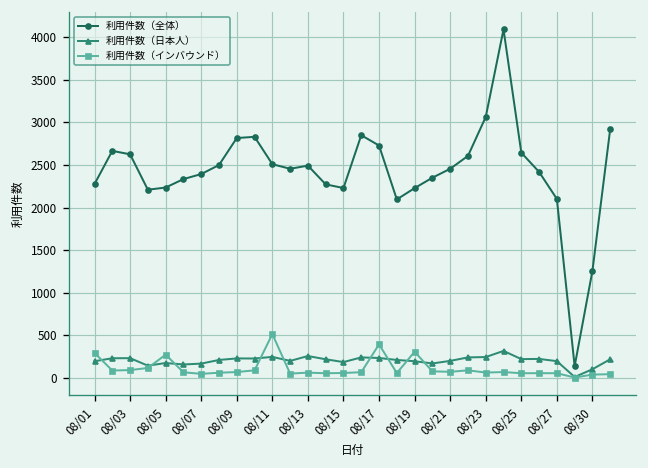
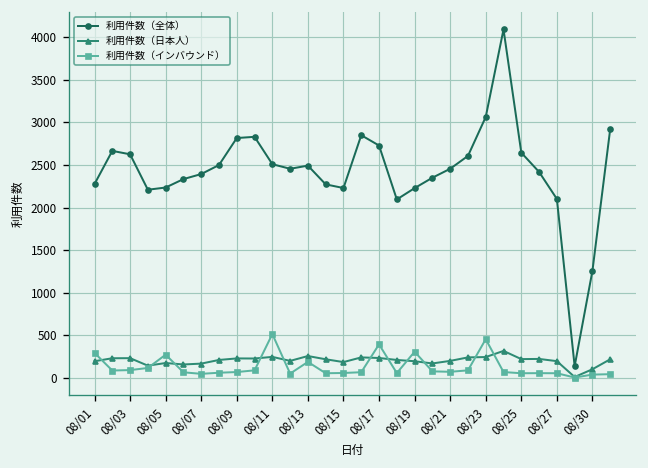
  {
    "利用件数（インバウンド）": {
      "08/01": 300,
      "08/03": 100,
      "08/05": 300,
      "08/07": 0,
      "08/09": 100,
      "08/11": 500,
-     "08/13": 100,
+     "08/13": 200,
      "08/15": 100,
      "08/17": 400,
      "08/19": 300,
      "08/21": 100,
-     "08/23": 100,
+     "08/23": 500,
      "08/25": 100,
      "08/27": 100,
      "08/30": 0
    }
  }
